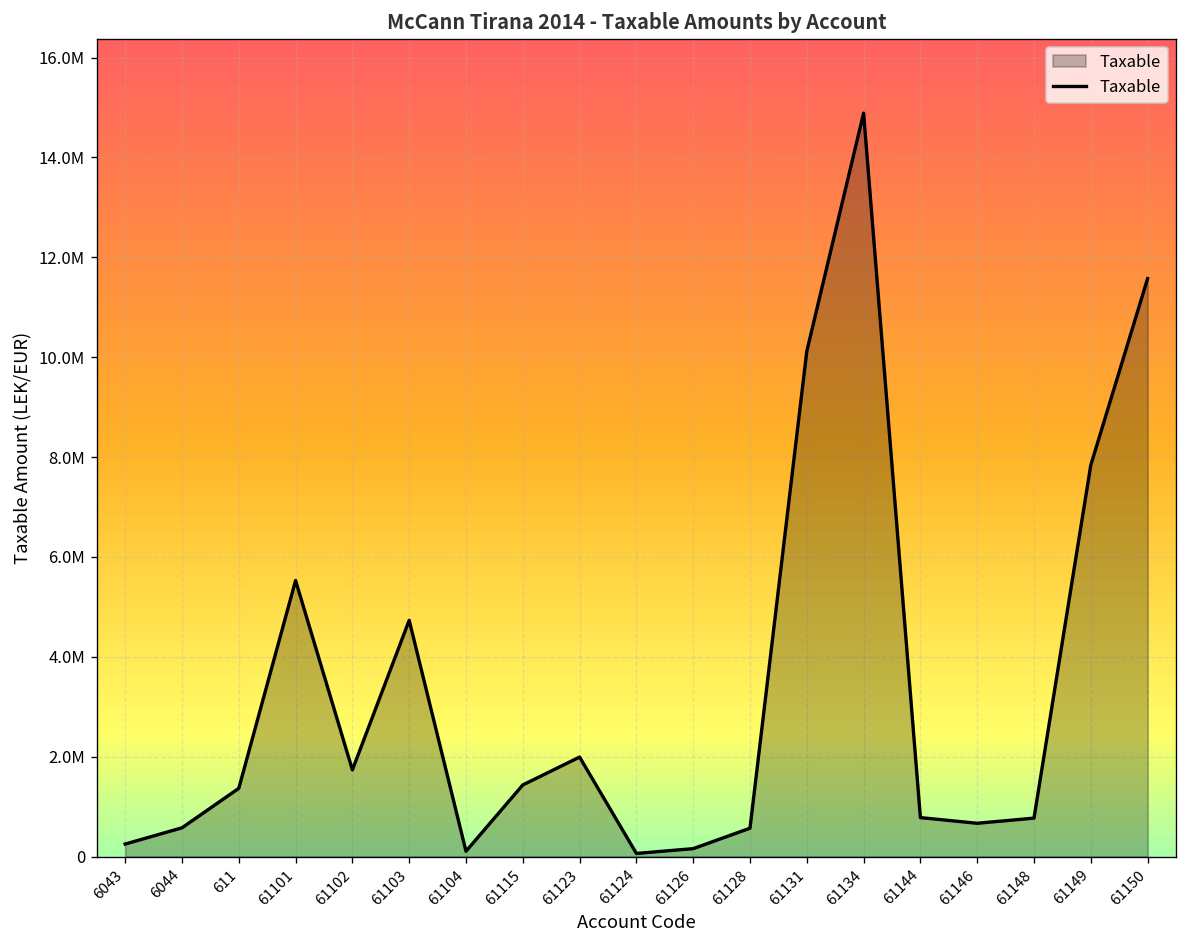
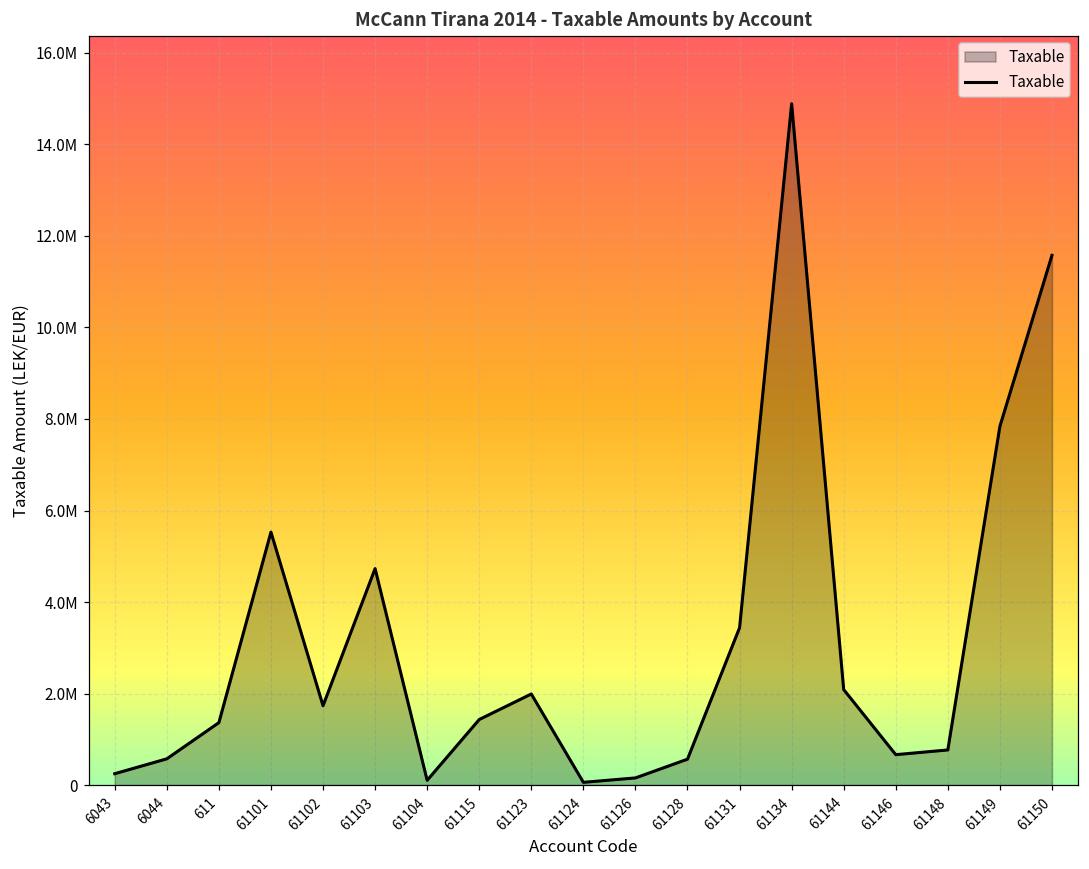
  {
    "6043": 300000,
    "6044": 600000,
    "611": 1400000,
    "61101": 5500000,
    "61102": 1700000,
    "61103": 4700000,
    "61104": 100000,
    "61115": 1400000,
    "61123": 2000000,
    "61124": 100000,
    "61126": 200000,
    "61128": 600000,
-   "61131": 10100000,
+   "61131": 3400000,
    "61134": 14900000,
-   "61144": 800000,
+   "61144": 2100000,
    "61146": 700000,
    "61148": 800000,
    "61149": 7800000,
    "61150": 11600000
  }
